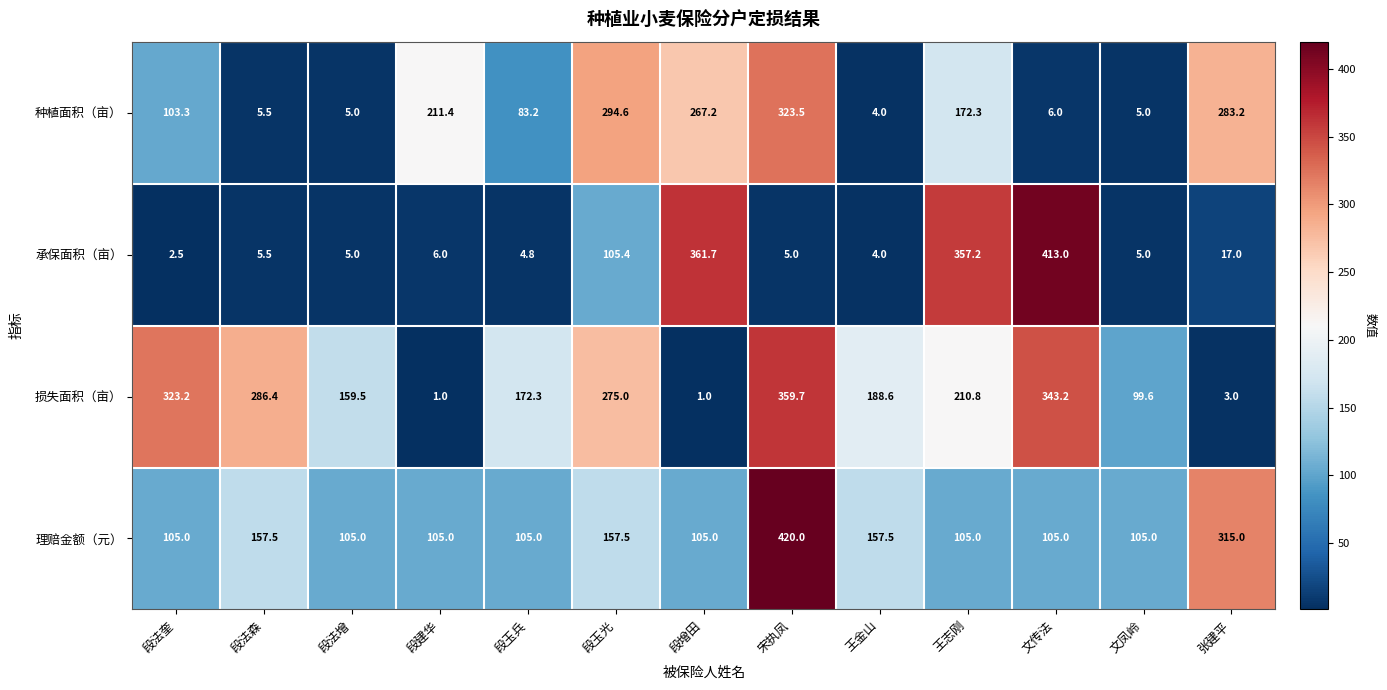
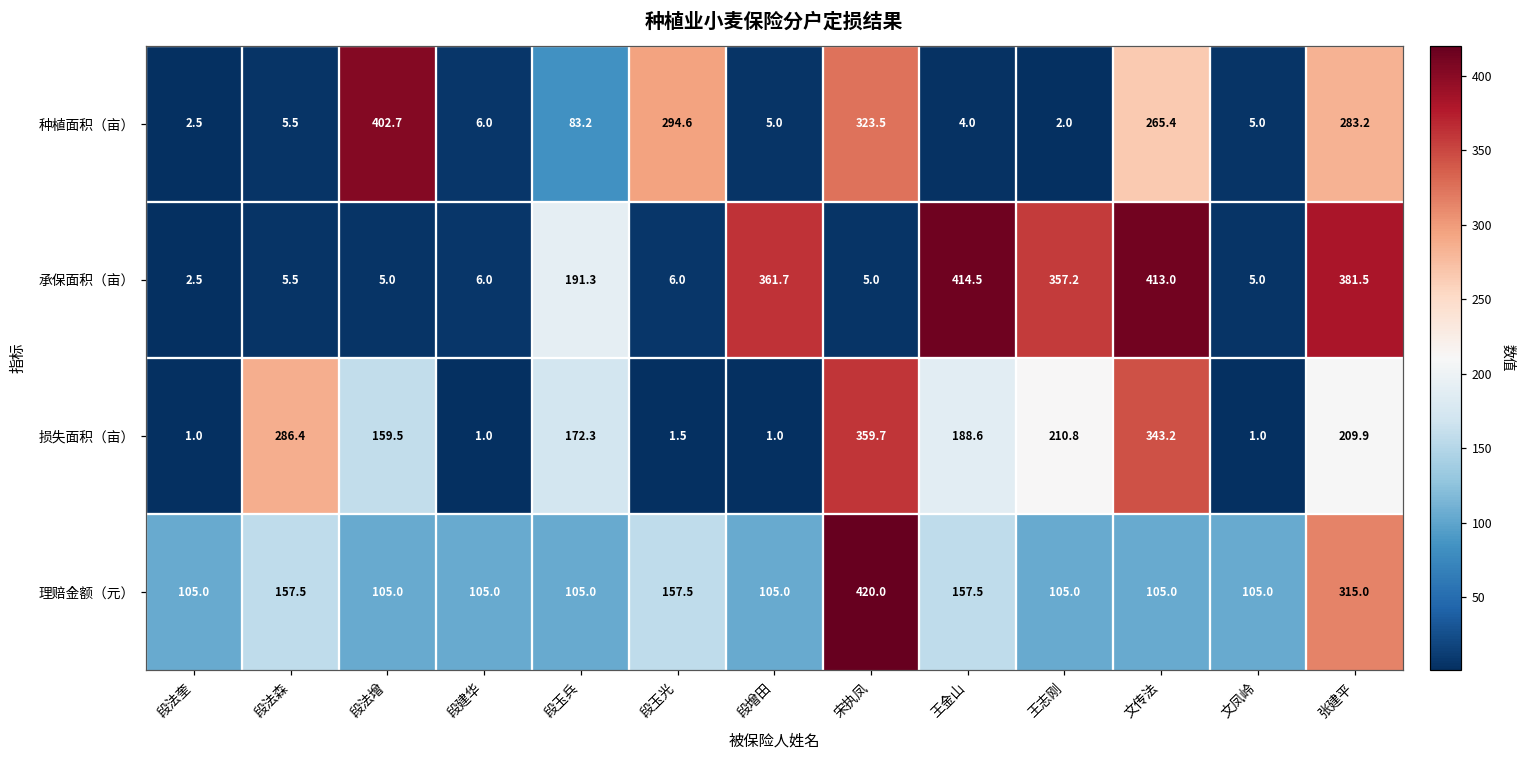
  {
    "种植面积（亩）": {
-     "段法奎": 103.3,
+     "段法奎": 2.5,
      "段法森": 5.5,
-     "段法增": 5.0,
-     "段建华": 211.4,
+     "段法增": 402.7,
+     "段建华": 6.0,
      "段玉兵": 83.2,
      "段玉光": 294.6,
-     "段增田": 267.2,
+     "段增田": 5.0,
      "宋执凤": 323.5,
      "王金山": 4.0,
-     "王志刚": 172.3,
-     "文传法": 6.0,
+     "王志刚": 2.0,
+     "文传法": 265.4,
      "文凤岭": 5.0,
      "张建平": 283.2
    },
    "承保面积（亩）": {
      "段法奎": 2.5,
      "段法森": 5.5,
      "段法增": 5.0,
      "段建华": 6.0,
-     "段玉兵": 4.8,
-     "段玉光": 105.4,
+     "段玉兵": 191.3,
+     "段玉光": 6.0,
      "段增田": 361.7,
      "宋执凤": 5.0,
-     "王金山": 4.0,
+     "王金山": 414.5,
      "王志刚": 357.2,
      "文传法": 413.0,
      "文凤岭": 5.0,
-     "张建平": 17.0
+     "张建平": 381.5
    },
    "损失面积（亩）": {
-     "段法奎": 323.2,
+     "段法奎": 1.0,
      "段法森": 286.4,
      "段法增": 159.5,
      "段建华": 1.0,
      "段玉兵": 172.3,
-     "段玉光": 275.0,
+     "段玉光": 1.5,
      "段增田": 1.0,
      "宋执凤": 359.7,
      "王金山": 188.6,
      "王志刚": 210.8,
      "文传法": 343.2,
-     "文凤岭": 99.6,
-     "张建平": 3.0
+     "文凤岭": 1.0,
+     "张建平": 209.9
    },
    "理赔金额（元）": {
      "段法奎": 105.0,
      "段法森": 157.5,
      "段法增": 105.0,
      "段建华": 105.0,
      "段玉兵": 105.0,
      "段玉光": 157.5,
      "段增田": 105.0,
      "宋执凤": 420.0,
      "王金山": 157.5,
      "王志刚": 105.0,
      "文传法": 105.0,
      "文凤岭": 105.0,
      "张建平": 315.0
    }
  }
